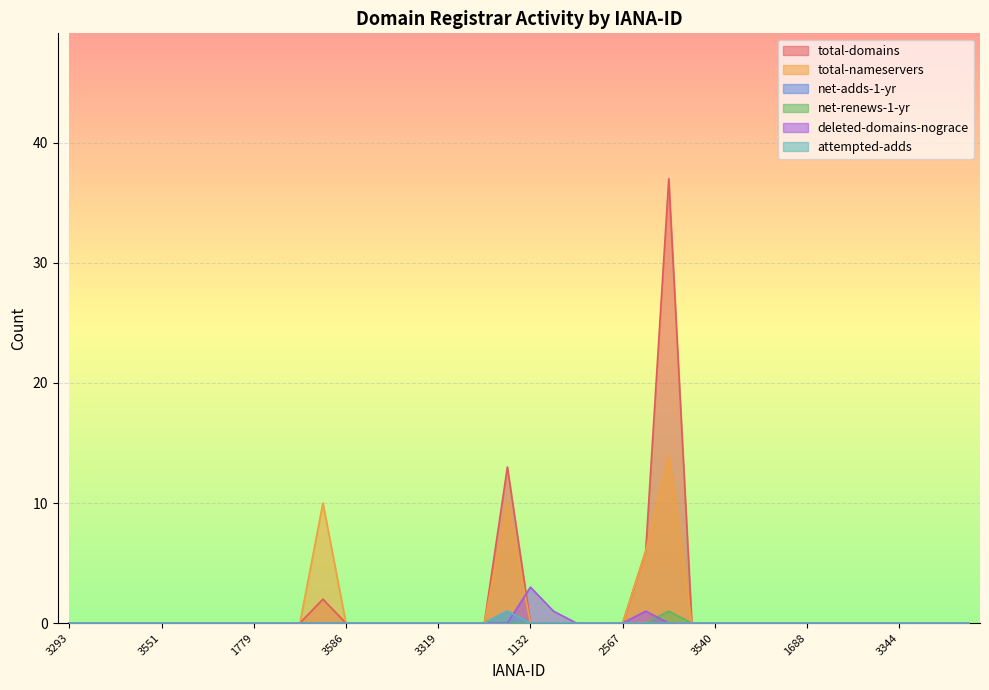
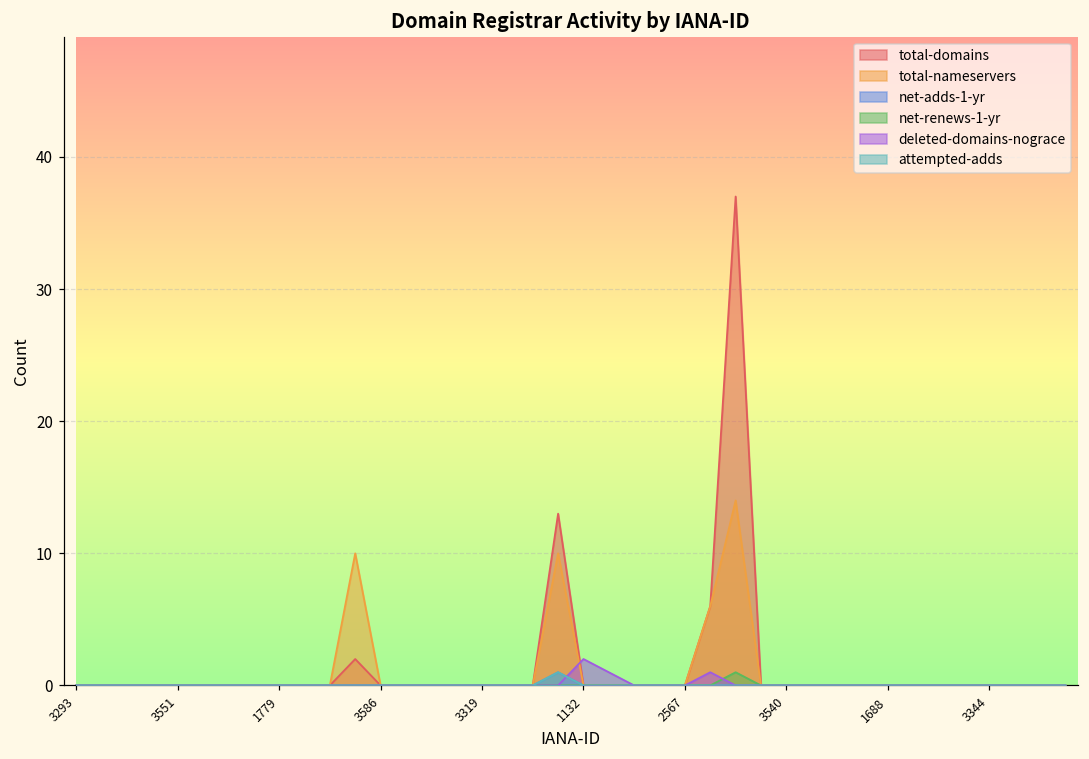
  {
    "deleted-domains-nograce": {
-     "1132": 3
+     "1132": 2
    }
  }
